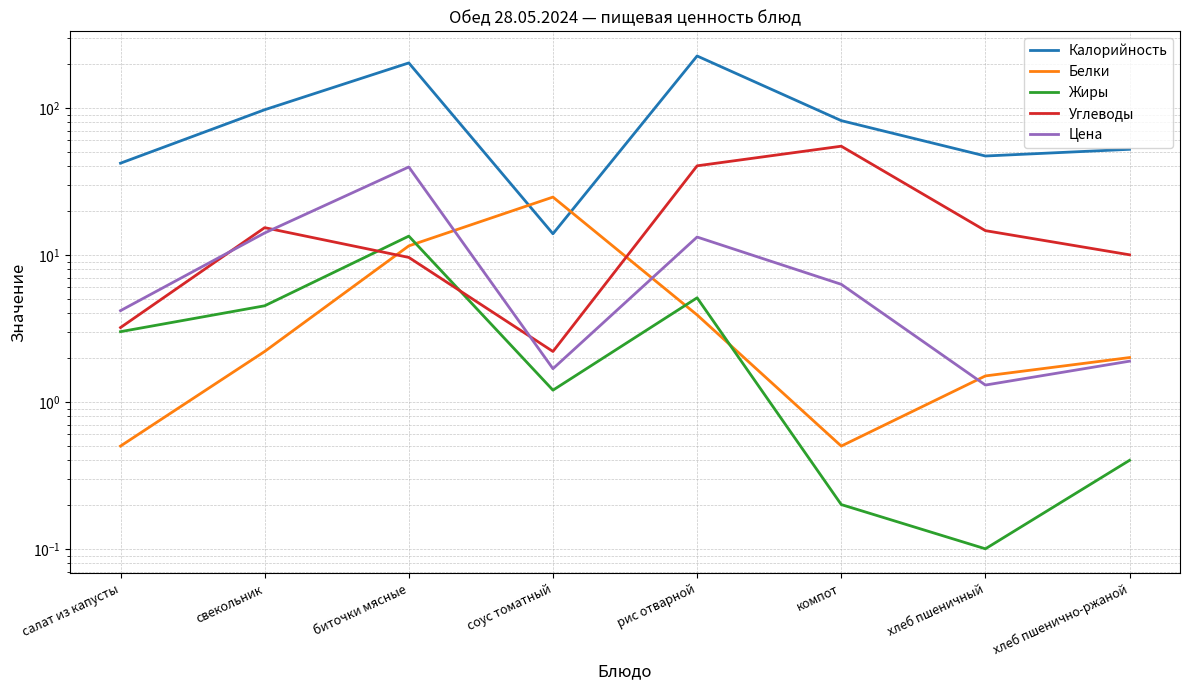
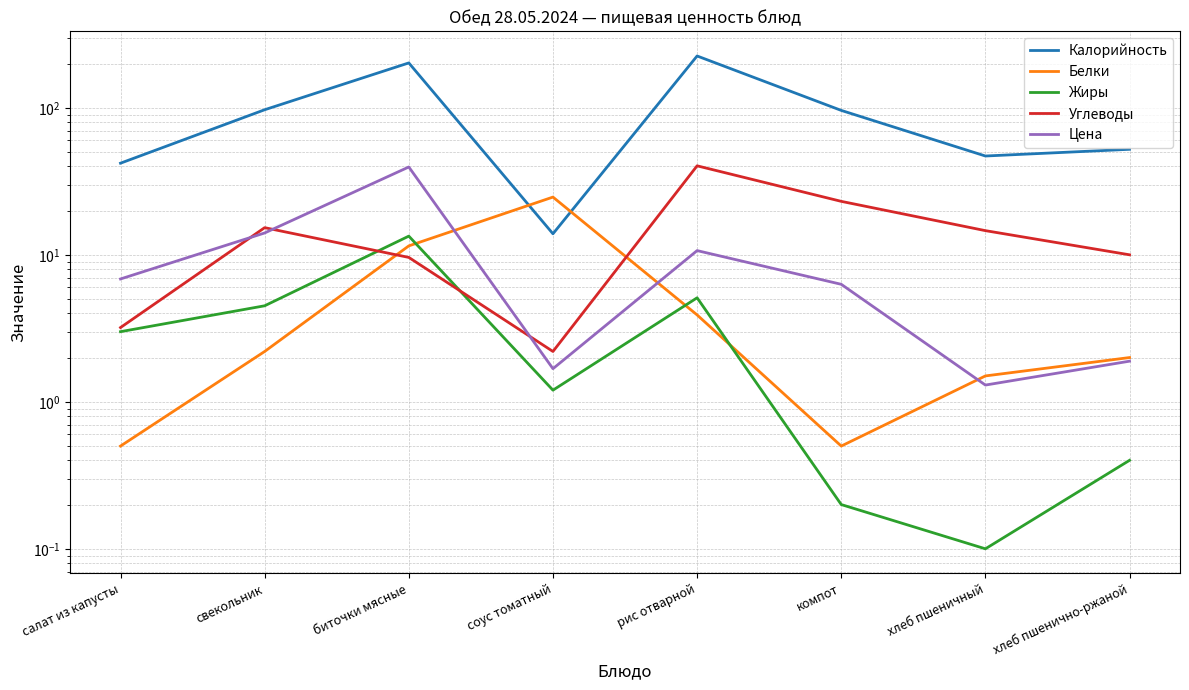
  {
    "Калорийность": {
      "салат из капусты": 42,
      "свекольник": 100,
      "биточки мясные": 200,
      "соус томатный": 14,
      "рис отварной": 230,
-     "компот": 80,
+     "компот": 100,
      "хлеб пшеничный": 47,
      "хлеб пшенично-ржаной": 52
    },
    "Белки": {
      "салат из капусты": 0.5,
      "свекольник": 2.2,
      "биточки мясные": 12,
      "соус томатный": 25,
      "рис отварной": 3.9,
      "компот": 0.5,
      "хлеб пшеничный": 1.5,
      "хлеб пшенично-ржаной": 2.0
    },
    "Жиры": {
      "салат из капусты": 3.0,
      "свекольник": 4.5,
      "биточки мясные": 13,
      "соус томатный": 1.2,
      "рис отварной": 5.1,
      "компот": 0.2,
      "хлеб пшеничный": 0.1,
      "хлеб пшенично-ржаной": 0.4
    },
    "Углеводы": {
      "салат из капусты": 3.2,
      "свекольник": 15,
      "биточки мясные": 10,
      "соус томатный": 2.2,
      "рис отварной": 40,
-     "компот": 55,
+     "компот": 23,
      "хлеб пшеничный": 15,
      "хлеб пшенично-ржаной": 10
    },
    "Цена": {
-     "салат из капусты": 4.2,
+     "салат из капусты": 7,
      "свекольник": 14,
      "биточки мясные": 40,
      "соус томатный": 1.7,
-     "рис отварной": 13,
+     "рис отварной": 11,
      "компот": 6.3,
      "хлеб пшеничный": 1.3,
      "хлеб пшенично-ржаной": 1.9
    }
  }
